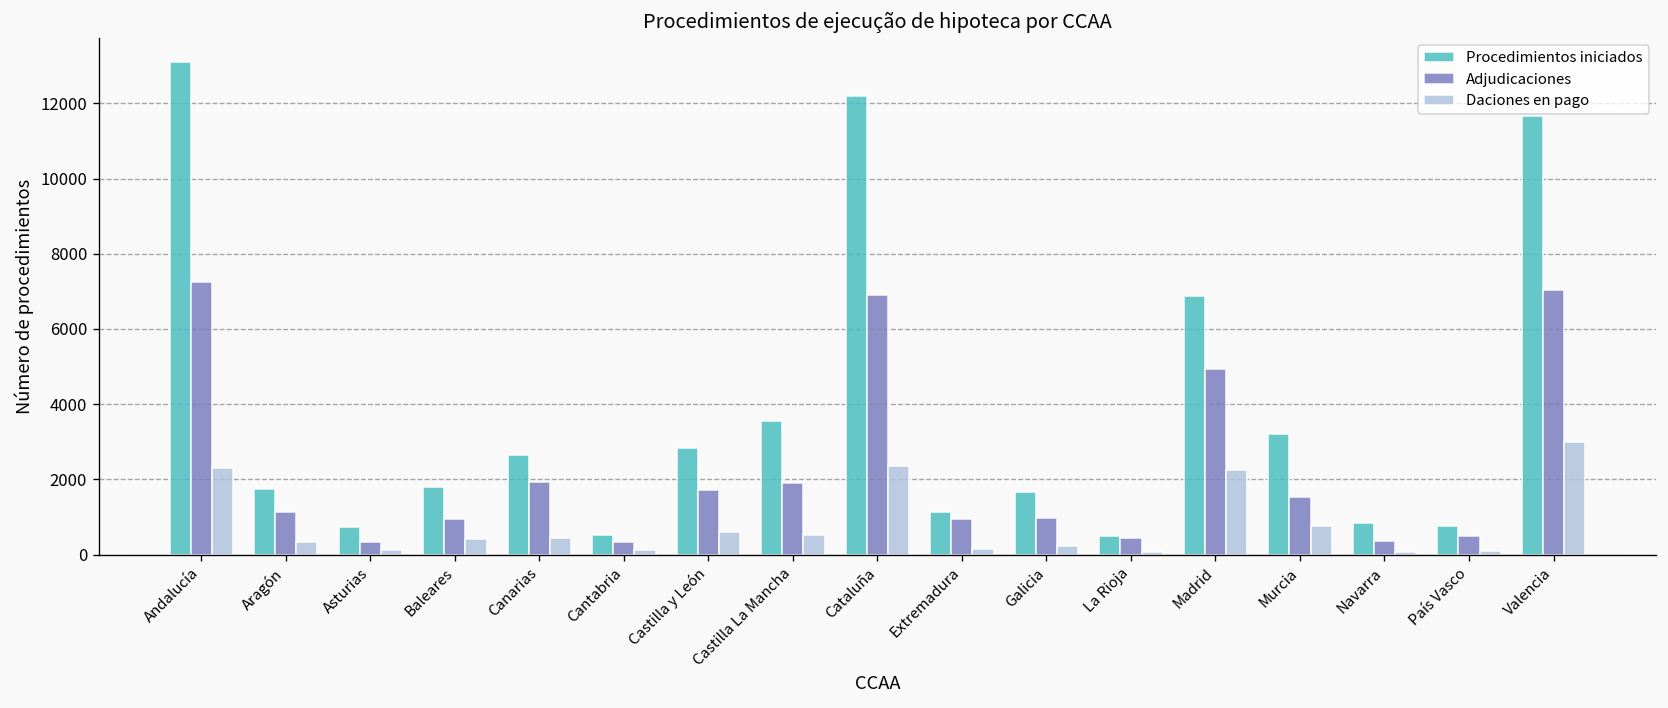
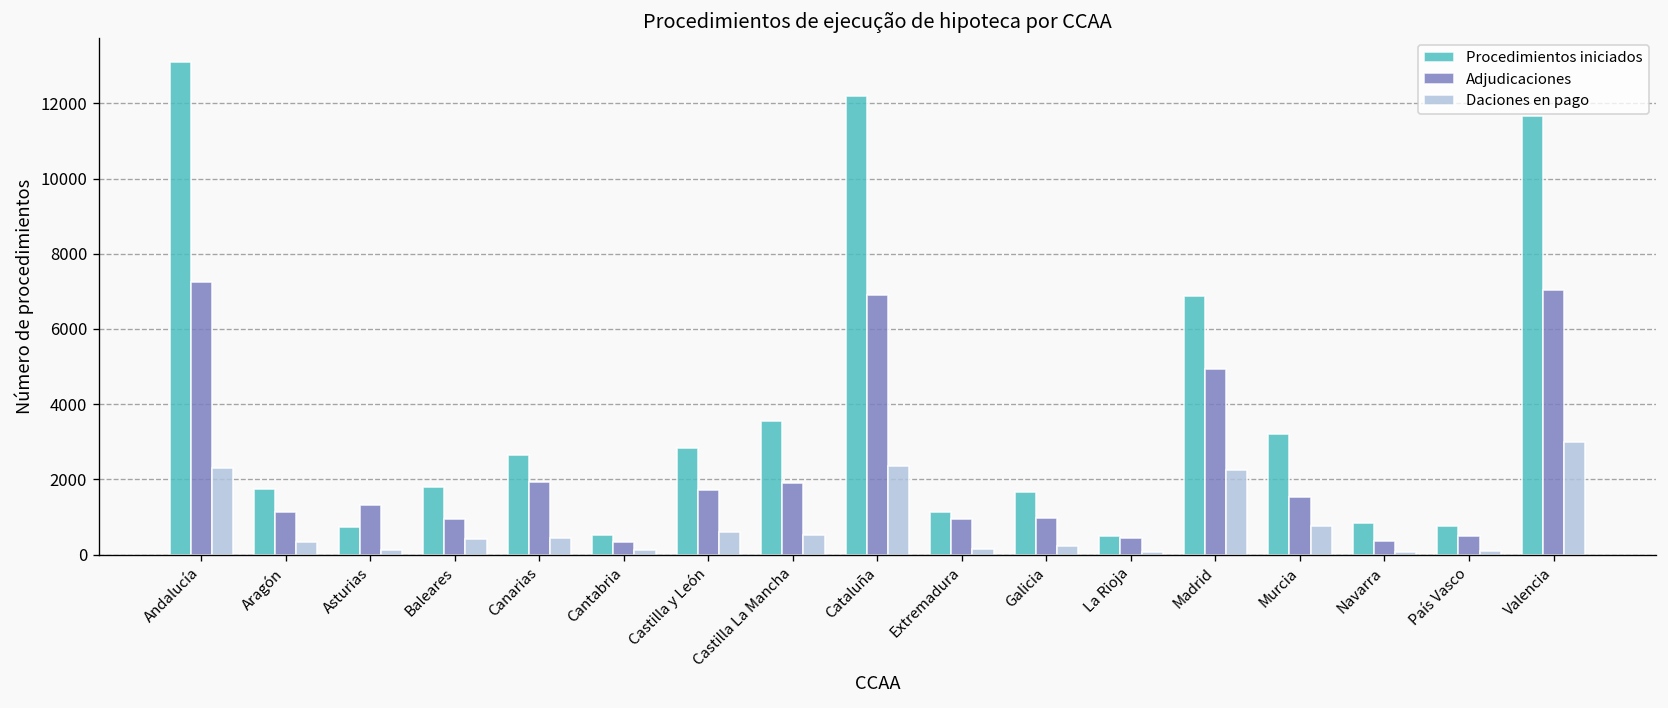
  {
    "Procedimientos iniciados": {
      "Andalucía": 13100,
      "Aragón": 1700,
      "Asturias": 700,
      "Baleares": 1800,
      "Canarias": 2700,
      "Cantabria": 500,
      "Castilla y León": 2800,
      "Castilla La Mancha": 3500,
      "Cataluña": 12200,
      "Extremadura": 1100,
      "Galicia": 1700,
      "La Rioja": 500,
      "Madrid": 6900,
      "Murcia": 3200,
      "Navarra": 800,
      "País Vasco": 800
    },
    "Adjudicaciones": {
      "Andalucía": 7300,
      "Aragón": 1100,
-     "Asturias": 300,
+     "Asturias": 1300,
      "Baleares": 900,
      "Canarias": 1900,
      "Cantabria": 300,
      "Castilla y León": 1700,
      "Castilla La Mancha": 1900,
      "Cataluña": 6900,
      "Extremadura": 900,
      "Galicia": 1000,
      "La Rioja": 500,
      "Madrid": 4900,
      "Murcia": 1500,
      "Navarra": 400,
      "País Vasco": 500,
      "Valencia": 7000
    },
    "Daciones en pago": {
      "Andalucía": 2300,
      "Aragón": 300,
      "Asturias": 100,
      "Baleares": 400,
      "Canarias": 400,
      "Cantabria": 100,
      "Castilla y León": 600,
      "Castilla La Mancha": 500,
      "Cataluña": 2400,
      "Extremadura": 100,
      "Galicia": 200,
      "La Rioja": 100,
      "Madrid": 2300,
      "Murcia": 800,
      "País Vasco": 100,
      "Valencia": 3000
    }
  }
